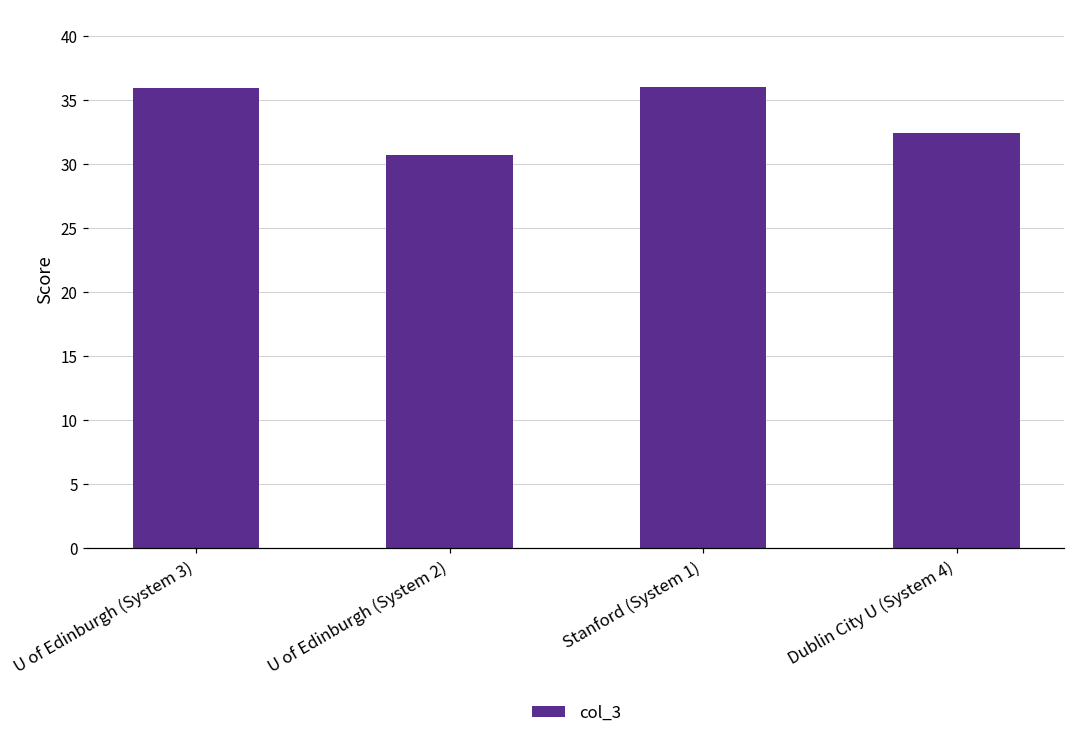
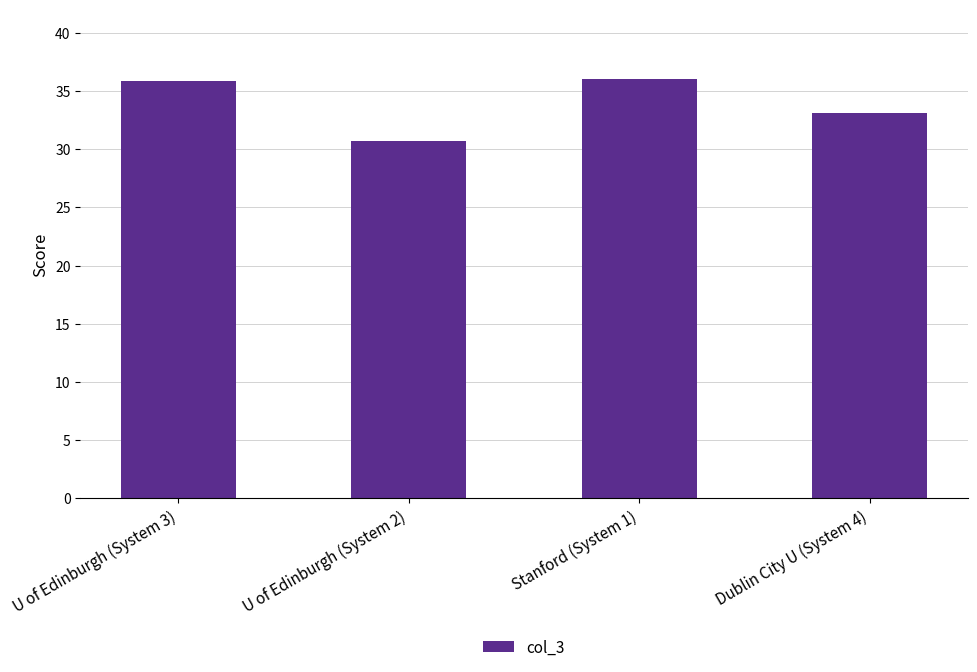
  {
    "U of Edinburgh (System 3)": 35.9,
    "U of Edinburgh (System 2)": 30.7,
    "Stanford (System 1)": 36.0,
-   "Dublin City U (System 4)": 32.4
+   "Dublin City U (System 4)": 33.1
  }
